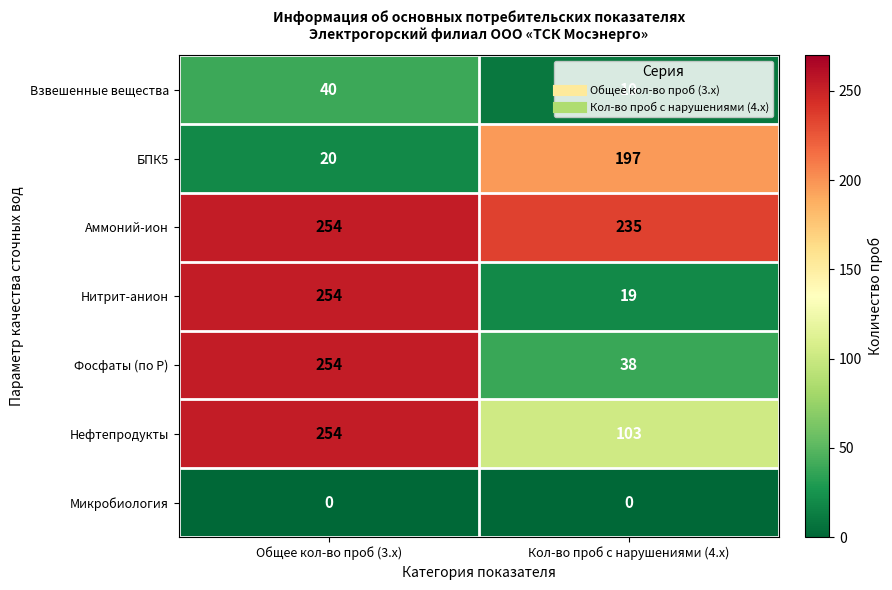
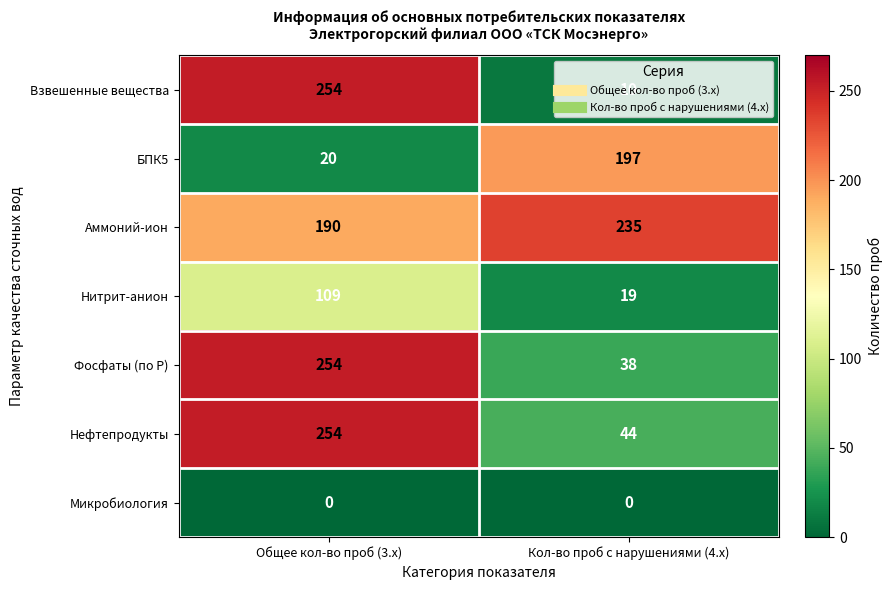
  {
    "Взвешенные вещества": {
-     "Общее кол-во проб (3.x)": 40
+     "Общее кол-во проб (3.x)": 254
    },
    "БПК5": {
      "Общее кол-во проб (3.x)": 20,
      "Кол-во проб с нарушениями (4.x)": 197
    },
    "Аммоний-ион": {
-     "Общее кол-во проб (3.x)": 254,
+     "Общее кол-во проб (3.x)": 190,
      "Кол-во проб с нарушениями (4.x)": 235
    },
    "Нитрит-анион": {
-     "Общее кол-во проб (3.x)": 254,
+     "Общее кол-во проб (3.x)": 109,
      "Кол-во проб с нарушениями (4.x)": 19
    },
    "Фосфаты (по Р)": {
      "Общее кол-во проб (3.x)": 254,
      "Кол-во проб с нарушениями (4.x)": 38
    },
    "Нефтепродукты": {
      "Общее кол-во проб (3.x)": 254,
-     "Кол-во проб с нарушениями (4.x)": 103
+     "Кол-во проб с нарушениями (4.x)": 44
    },
    "Микробиология": {
      "Общее кол-во проб (3.x)": 0,
      "Кол-во проб с нарушениями (4.x)": 0
    }
  }
